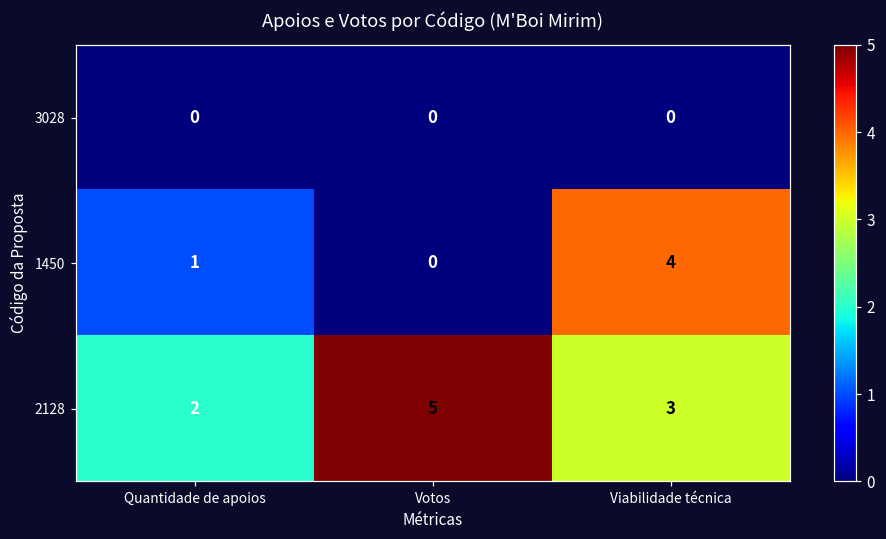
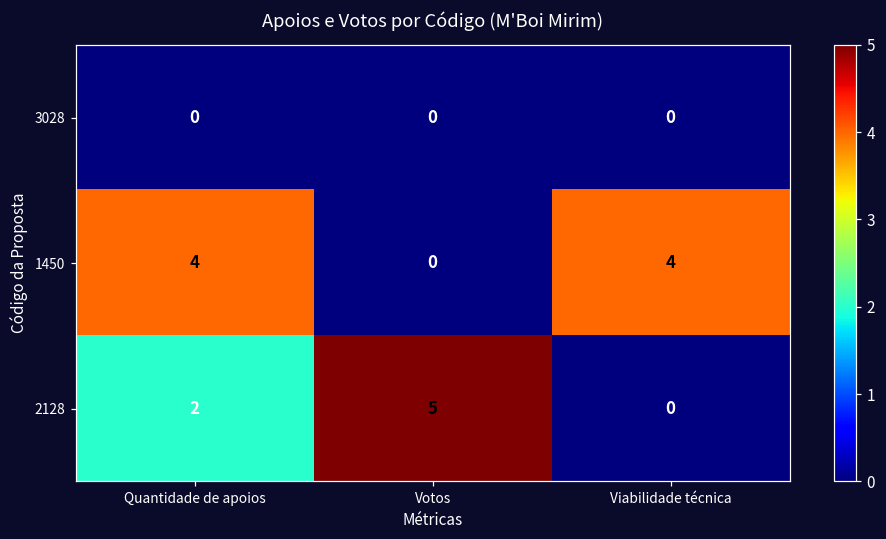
  {
    "3028": {
      "Quantidade de apoios": 0,
      "Votos": 0,
      "Viabilidade técnica": 0
    },
    "1450": {
-     "Quantidade de apoios": 1,
+     "Quantidade de apoios": 4,
      "Votos": 0,
      "Viabilidade técnica": 4
    },
    "2128": {
      "Quantidade de apoios": 2,
      "Votos": 5,
-     "Viabilidade técnica": 3
+     "Viabilidade técnica": 0
    }
  }
